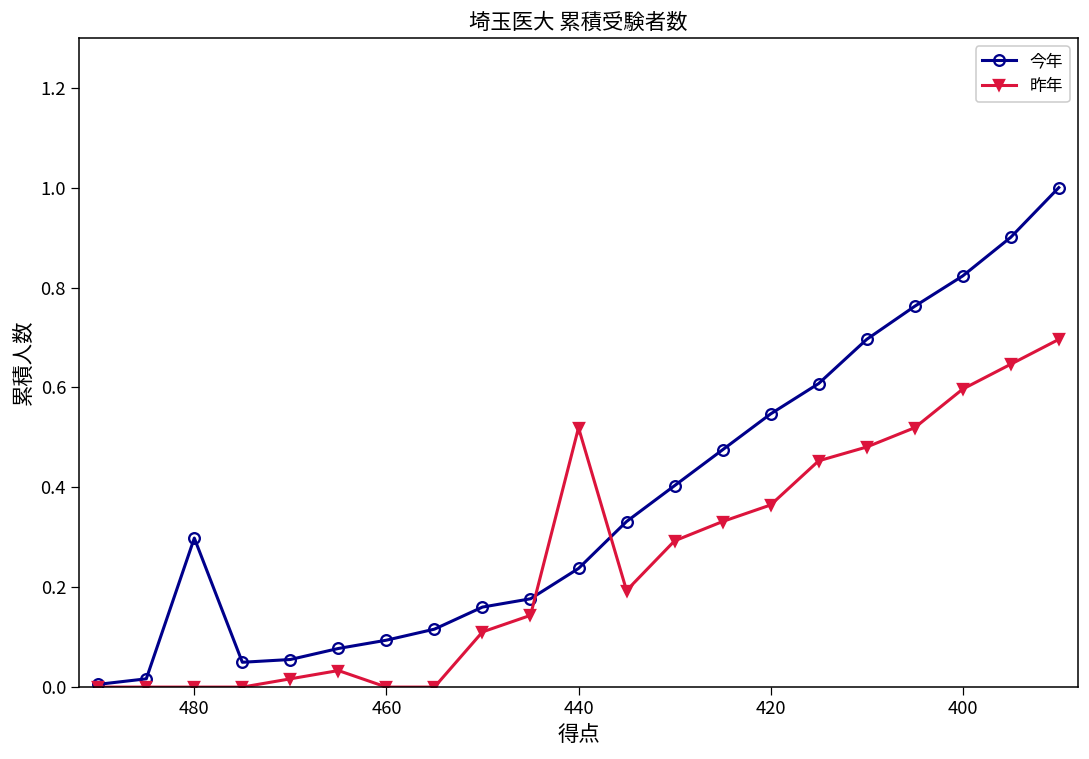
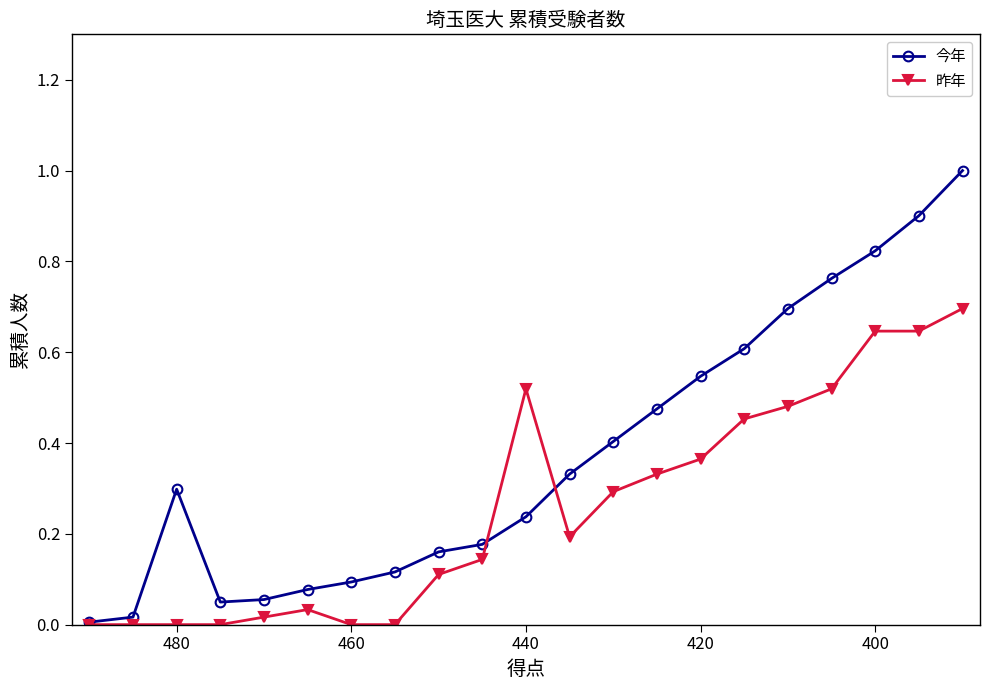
  {
    "今年": {
      "480": 0.30,
      "460": 0.09,
      "440": 0.24,
      "420": 0.55,
      "400": 0.82
    },
    "昨年": {
      "480": 0.00,
      "460": 0.00,
      "440": 0.52,
      "420": 0.36,
-     "400": 0.60
+     "400": 0.65
    }
  }
